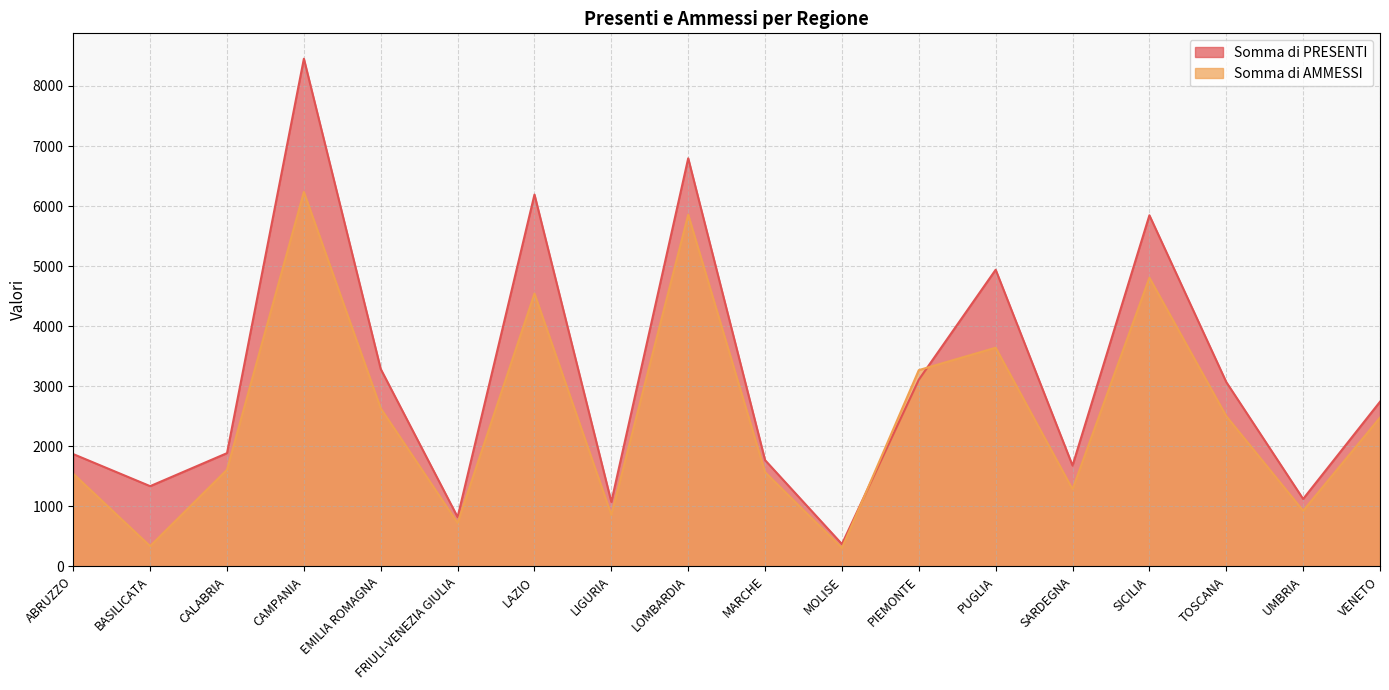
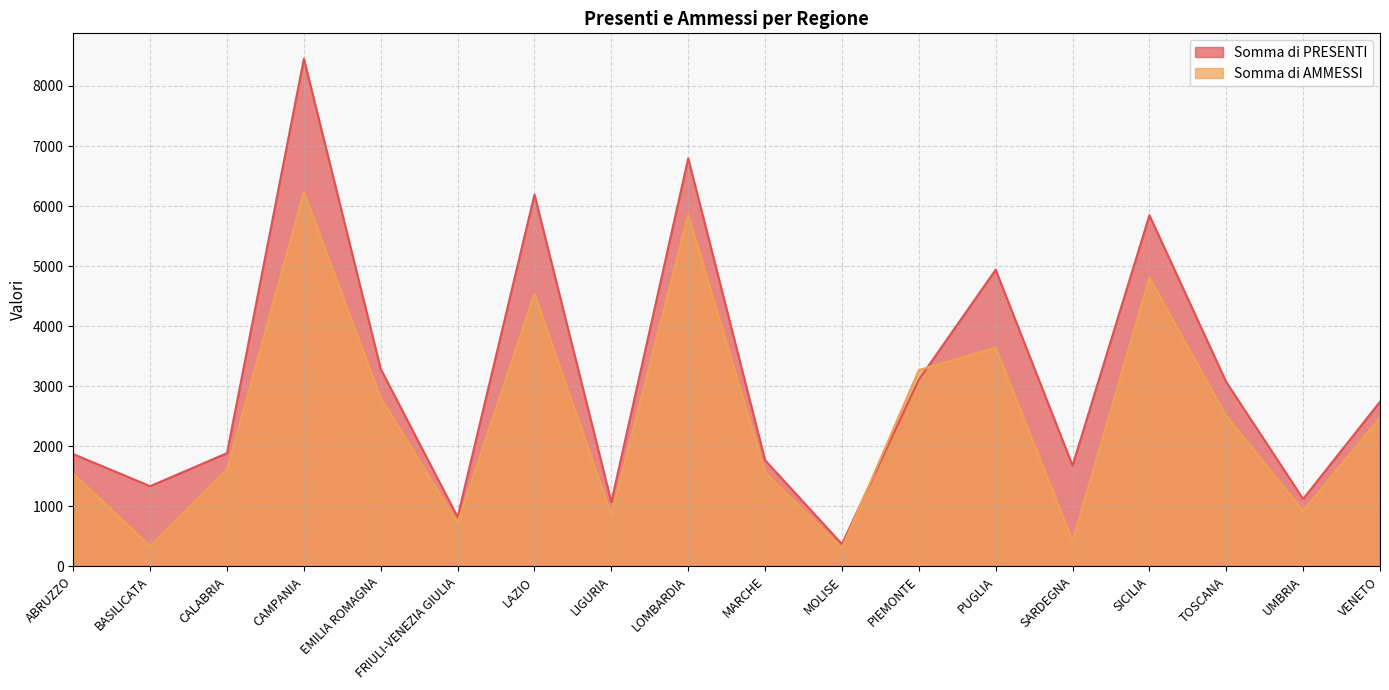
  {
    "Somma di PRESENTI": {
      "ABRUZZO": 1900,
      "BASILICATA": 1300,
      "CALABRIA": 1900,
      "CAMPANIA": 8500,
      "EMILIA ROMAGNA": 3300,
      "FRIULI-VENEZIA GIULIA": 800,
      "LAZIO": 6200,
      "LIGURIA": 1100,
      "LOMBARDIA": 6800,
      "MARCHE": 1800,
      "MOLISE": 400,
      "PIEMONTE": 3100,
      "PUGLIA": 4900,
      "SARDEGNA": 1700,
      "SICILIA": 5800,
      "TOSCANA": 3100,
      "UMBRIA": 1100,
      "VENETO": 2700
    },
    "Somma di AMMESSI": {
      "ABRUZZO": 1500,
      "BASILICATA": 300,
      "CALABRIA": 1600,
      "CAMPANIA": 6200,
-     "EMILIA ROMAGNA": 2600,
+     "EMILIA ROMAGNA": 2800,
      "FRIULI-VENEZIA GIULIA": 700,
      "LAZIO": 4500,
      "LIGURIA": 900,
      "LOMBARDIA": 5900,
      "MARCHE": 1600,
      "MOLISE": 300,
      "PIEMONTE": 3300,
      "PUGLIA": 3600,
-     "SARDEGNA": 1300,
+     "SARDEGNA": 400,
      "SICILIA": 4800,
      "TOSCANA": 2500,
      "UMBRIA": 900,
      "VENETO": 2500
    }
  }
